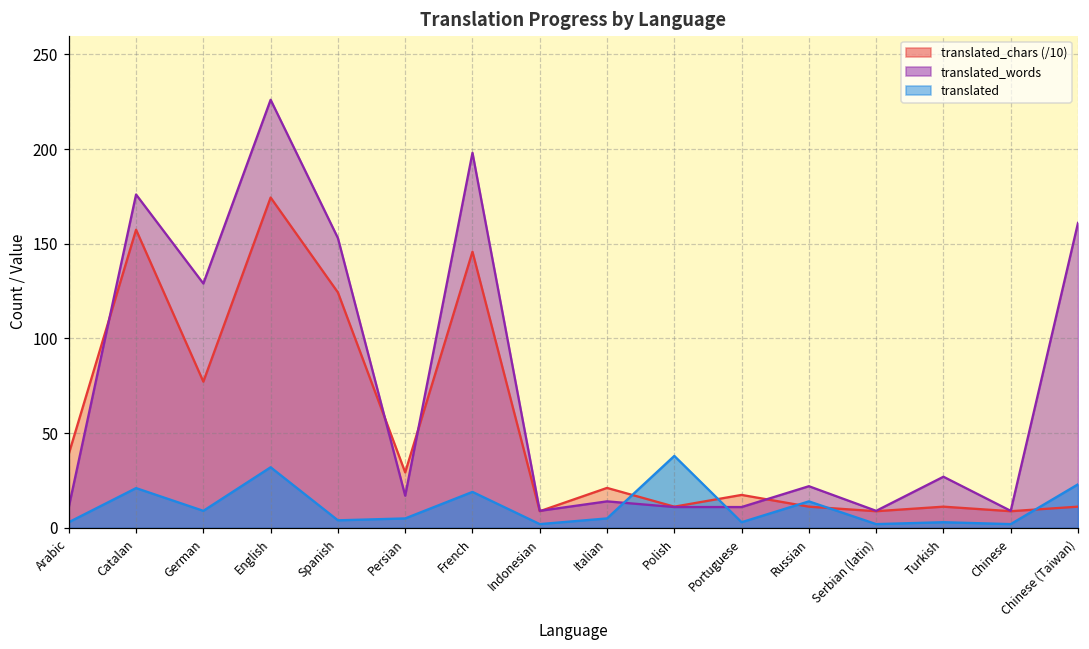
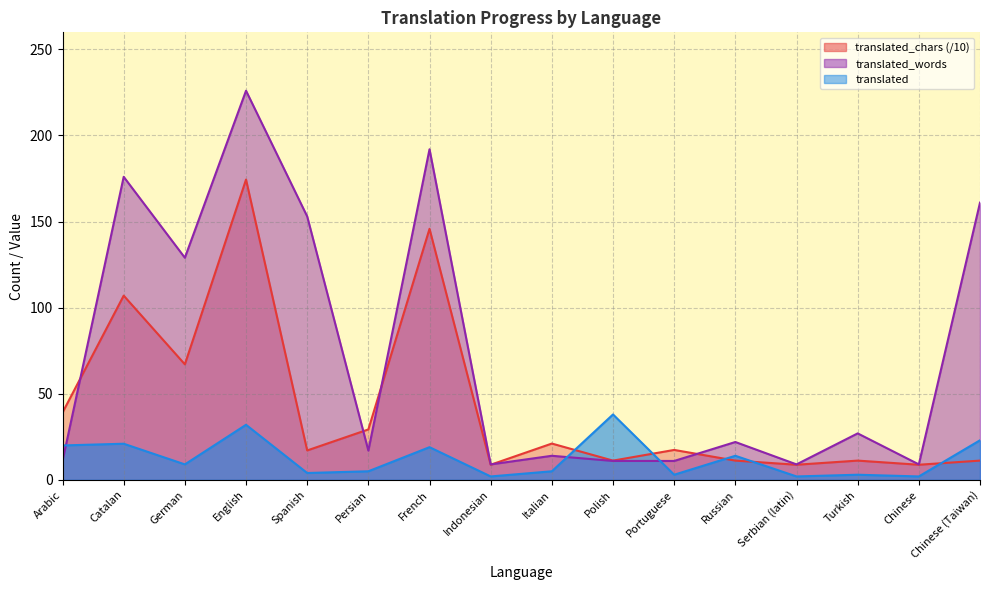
  {
    "translated_chars (/10)": {
      "Arabic": 39,
-     "Catalan": 157,
-     "German": 77,
+     "Catalan": 107,
+     "German": 67,
      "English": 174,
-     "Spanish": 124,
+     "Spanish": 17,
      "Persian": 29,
      "French": 146,
      "Italian": 21,
      "Portuguese": 17,
      "Russian": 11,
      "Turkish": 11,
      "Chinese (Taiwan)": 11
    },
    "translated_words": {
      "Arabic": 11,
      "Catalan": 176,
      "German": 129,
      "English": 226,
      "Spanish": 153,
      "Persian": 17,
-     "French": 198,
+     "French": 192,
      "Italian": 14,
      "Portuguese": 11,
      "Russian": 22,
      "Turkish": 27,
      "Chinese (Taiwan)": 161
    },
    "translated": {
-     "Arabic": 3,
+     "Arabic": 20,
      "Catalan": 21,
      "German": 9,
      "English": 32,
      "Spanish": 4,
      "Persian": 5,
      "French": 19,
      "Indonesian": 2,
      "Italian": 5,
      "Polish": 38,
      "Portuguese": 3,
      "Russian": 14,
      "Serbian (latin)": 2,
      "Turkish": 3,
      "Chinese": 2,
      "Chinese (Taiwan)": 23
    }
  }
